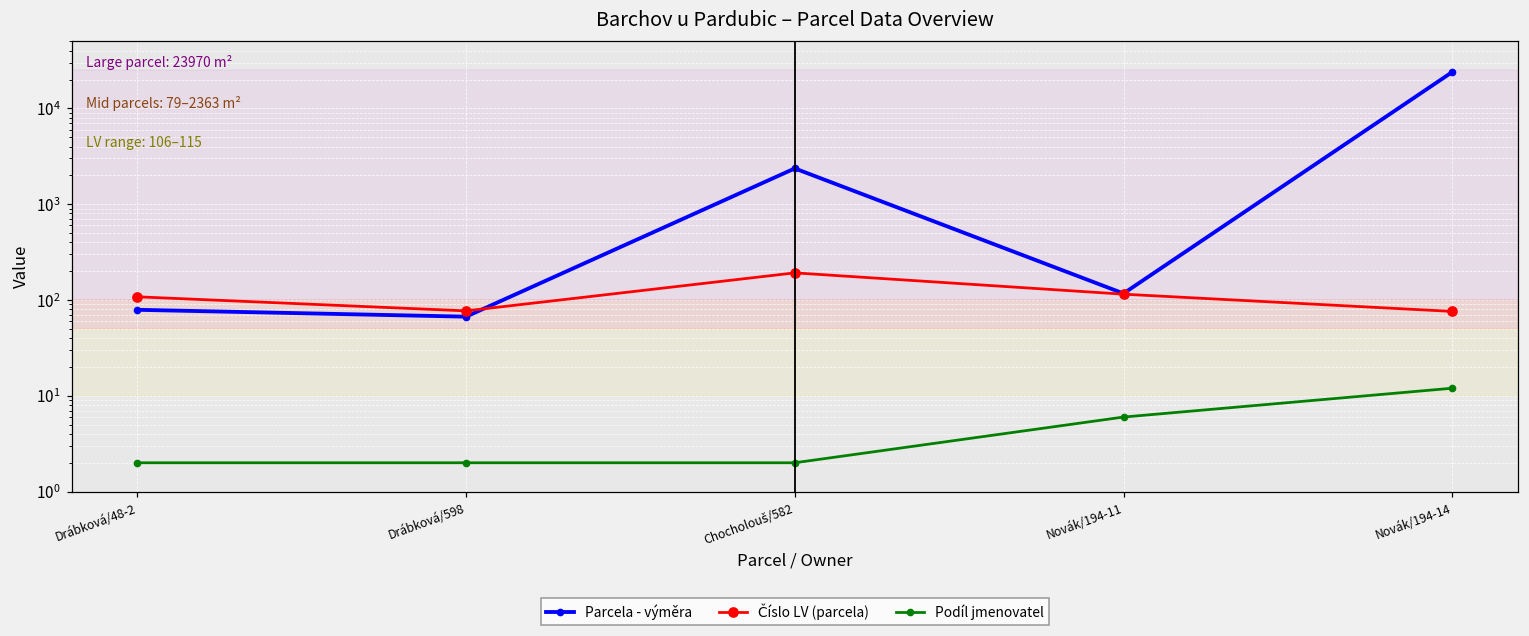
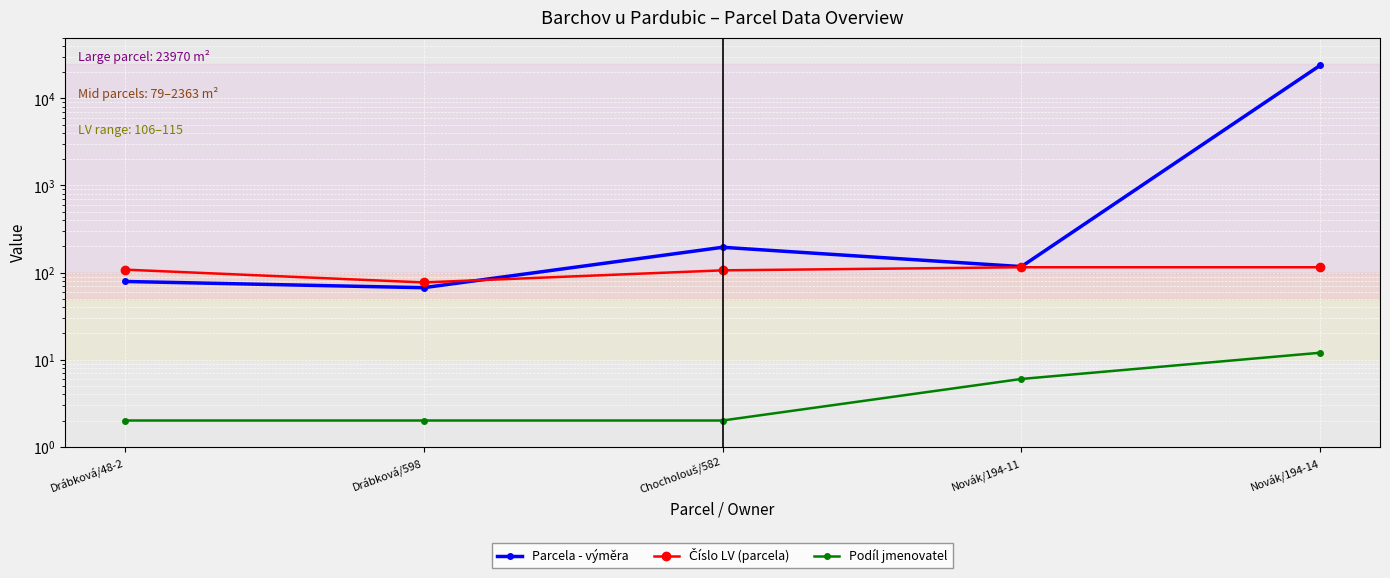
  {
    "Parcela - výměra": {
      "Drábková/48-2": 80,
      "Drábková/598": 70,
-     "Chocholouš/582": 2400,
+     "Chocholouš/582": 200,
      "Novák/194-14": 24000
    },
    "Číslo LV (parcela)": {
      "Drábková/48-2": 110,
      "Drábková/598": 80,
-     "Chocholouš/582": 190,
-     "Novák/194-14": 80
+     "Chocholouš/582": 110,
+     "Novák/194-14": 120
    },
    "Podíl jmenovatel": {
      "Drábková/48-2": 2,
      "Drábková/598": 2,
      "Chocholouš/582": 2,
      "Novák/194-11": 6,
      "Novák/194-14": 12
    }
  }
